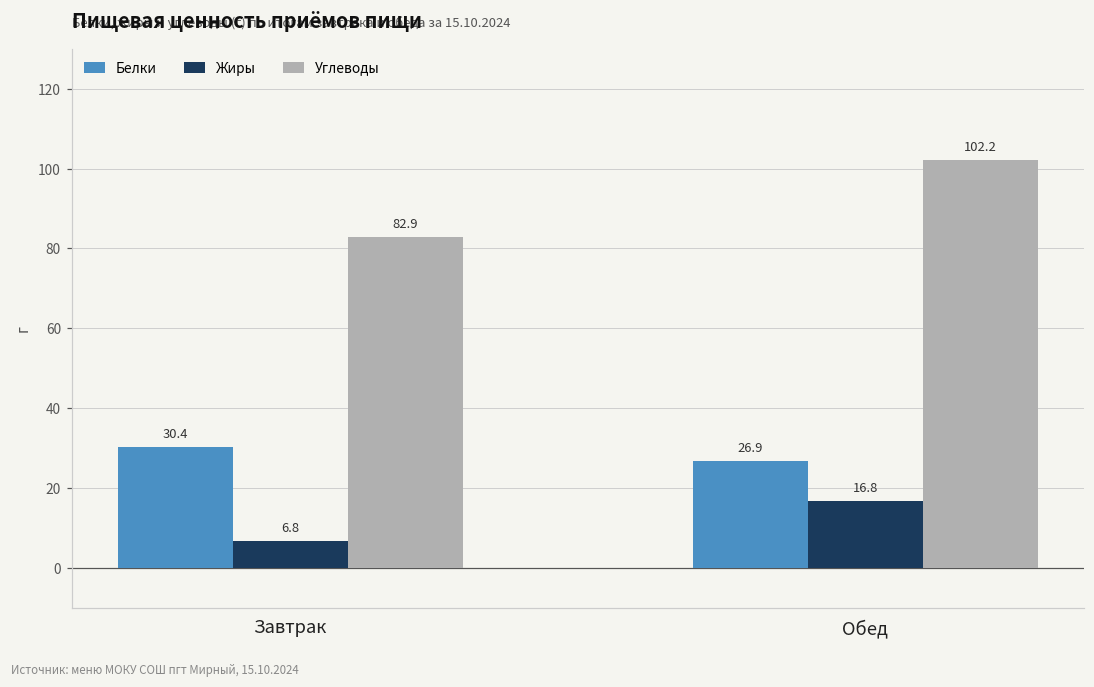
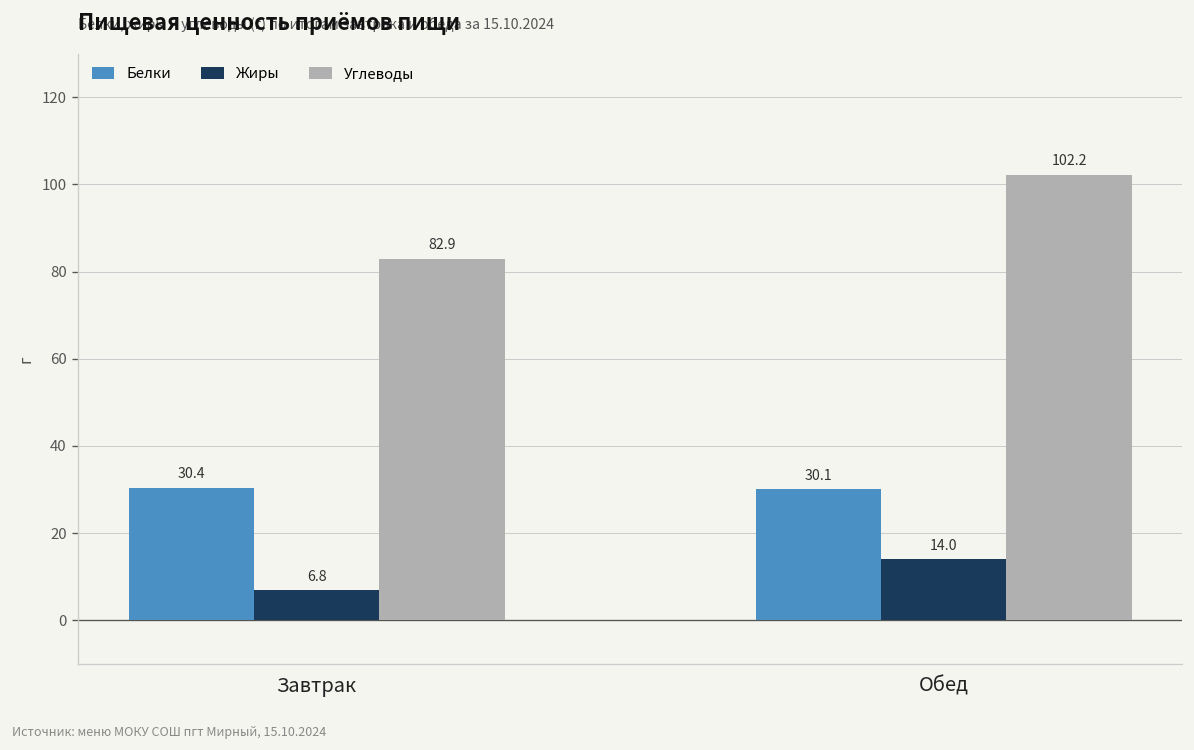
  {
    "Белки": {
      "Завтрак": 30.4,
-     "Обед": 26.9
+     "Обед": 30.1
    },
    "Жиры": {
      "Завтрак": 6.8,
-     "Обед": 16.8
+     "Обед": 14.0
    },
    "Углеводы": {
      "Завтрак": 82.9,
      "Обед": 102.2
    }
  }
